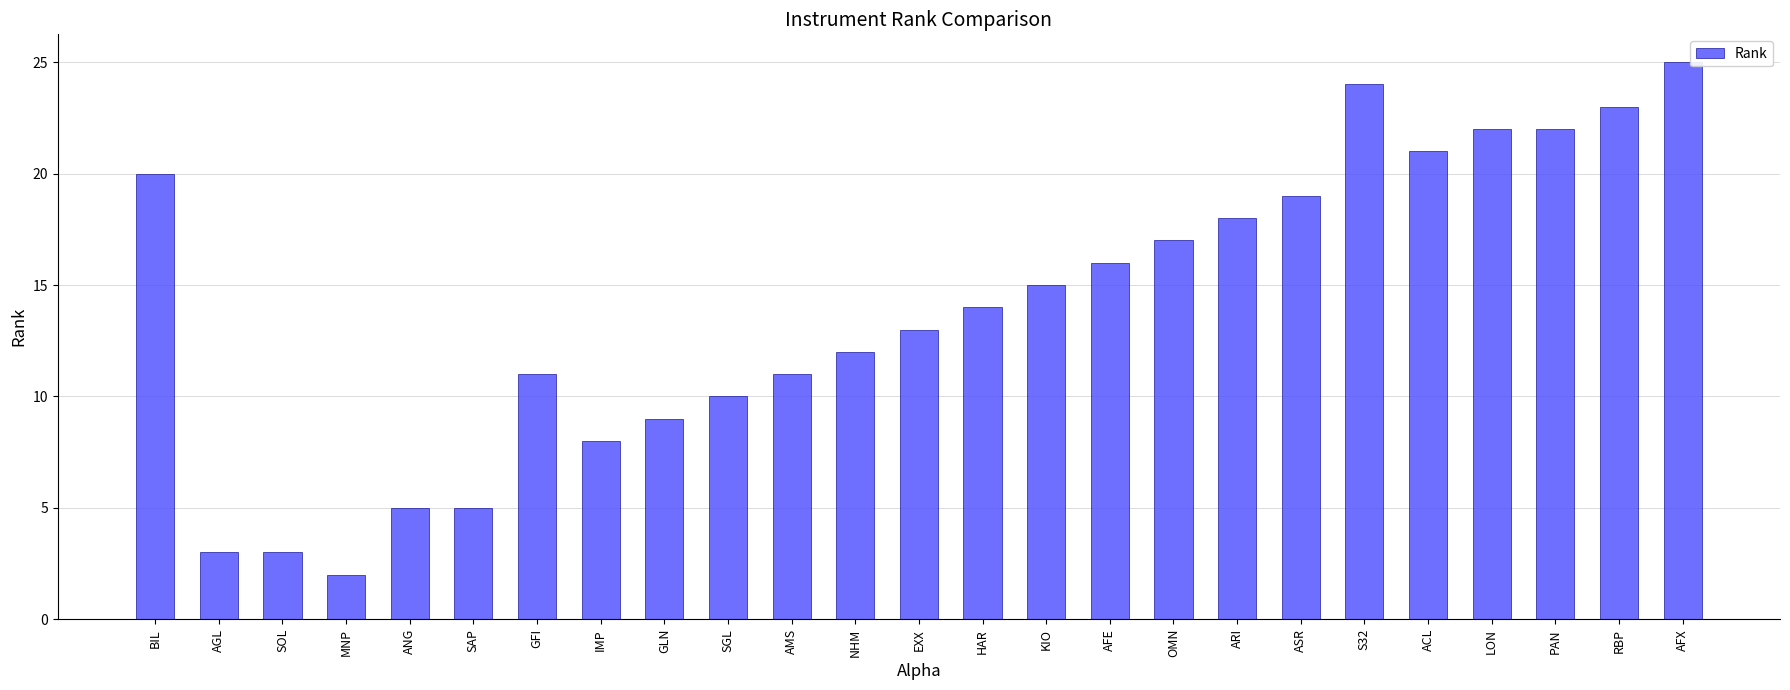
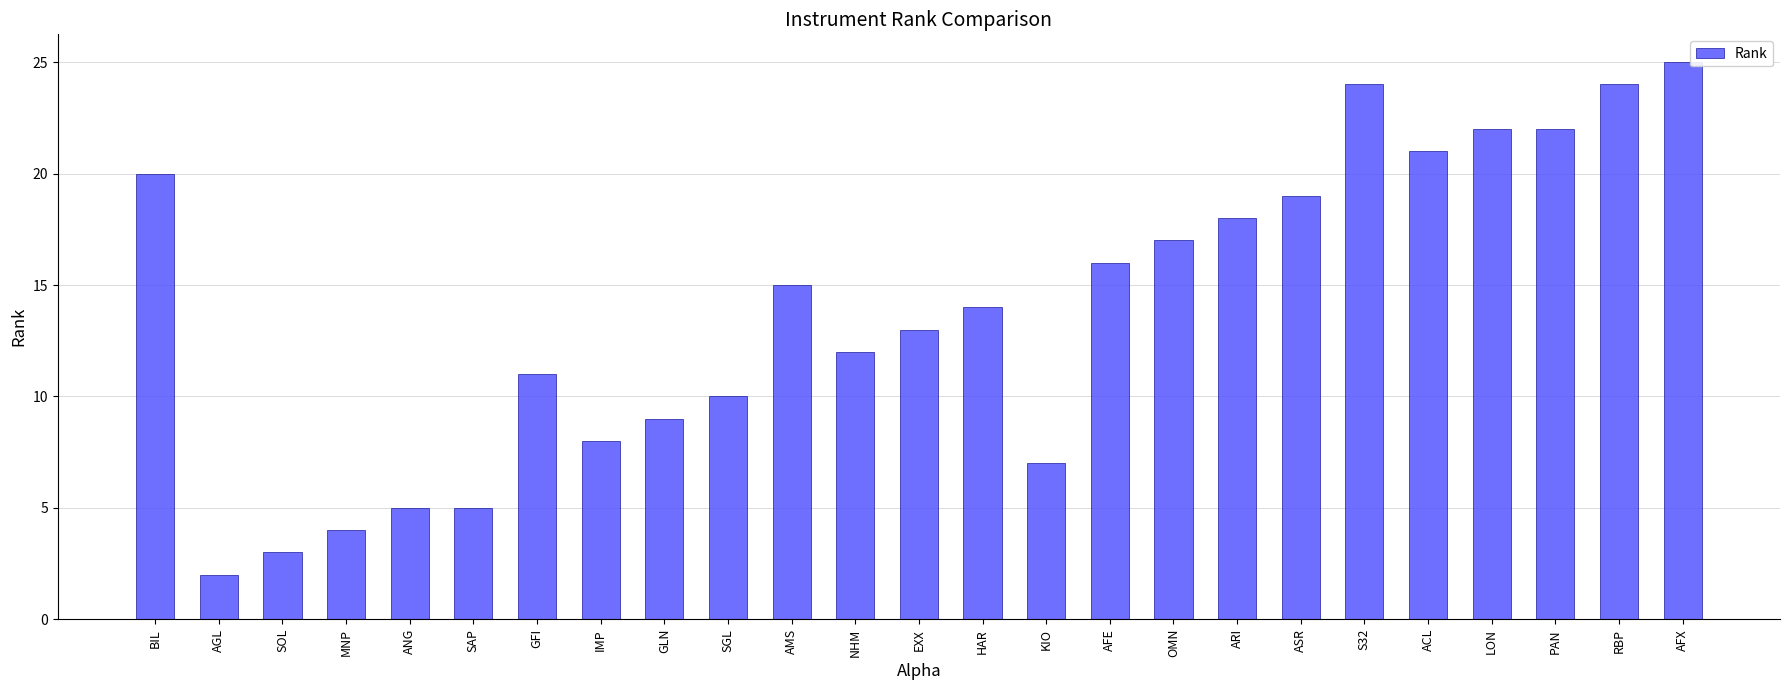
  {
    "BIL": 20,
-   "AGL": 3,
+   "AGL": 2,
    "SOL": 3,
-   "MNP": 2,
+   "MNP": 4,
    "ANG": 5,
    "SAP": 5,
    "GFI": 11,
    "IMP": 8,
    "GLN": 9,
    "SGL": 10,
-   "AMS": 11,
+   "AMS": 15,
    "NHM": 12,
    "EXX": 13,
    "HAR": 14,
-   "KIO": 15,
+   "KIO": 7,
    "AFE": 16,
    "OMN": 17,
    "ARI": 18,
    "ASR": 19,
    "S32": 24,
    "ACL": 21,
    "LON": 22,
    "PAN": 22,
-   "RBP": 23,
+   "RBP": 24,
    "AFX": 25
  }
